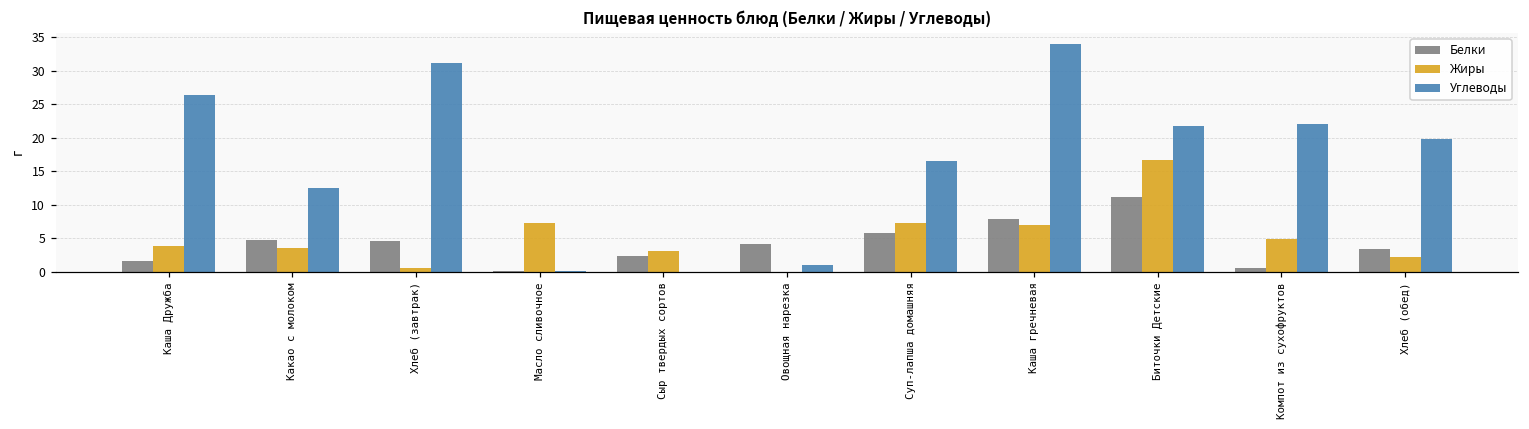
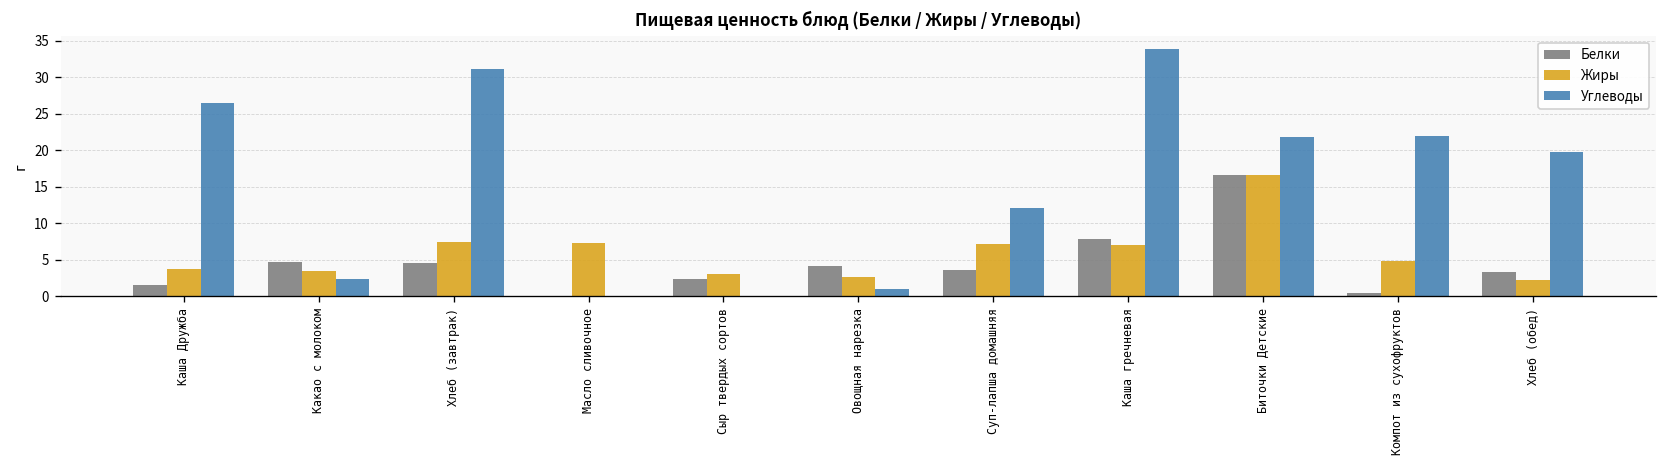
  {
    "Белки": {
      "Каша Дружба": 2,
      "Какао с молоком": 5,
      "Хлеб (завтрак)": 5,
      "Сыр твердых сортов": 2,
      "Овощная нарезка": 4,
-     "Суп-лапша домашняя": 6,
+     "Суп-лапша домашняя": 4,
      "Каша гречневая": 8,
-     "Биточки Детские": 11,
+     "Биточки Детские": 17,
      "Компот из сухофруктов": 1,
      "Хлеб (обед)": 3
    },
    "Жиры": {
      "Каша Дружба": 4,
      "Какао с молоком": 4,
-     "Хлеб (завтрак)": 1,
+     "Хлеб (завтрак)": 7,
      "Масло сливочное": 7,
      "Сыр твердых сортов": 3,
-     "Овощная нарезка": 0,
+     "Овощная нарезка": 3,
      "Суп-лапша домашняя": 7,
      "Каша гречневая": 7,
      "Биточки Детские": 17,
      "Компот из сухофруктов": 5,
      "Хлеб (обед)": 2
    },
    "Углеводы": {
      "Каша Дружба": 26,
-     "Какао с молоком": 13,
+     "Какао с молоком": 2,
      "Хлеб (завтрак)": 31,
      "Сыр твердых сортов": 0,
      "Овощная нарезка": 1,
-     "Суп-лапша домашняя": 17,
+     "Суп-лапша домашняя": 12,
      "Каша гречневая": 34,
      "Биточки Детские": 22,
      "Компот из сухофруктов": 22,
      "Хлеб (обед)": 20
    }
  }
